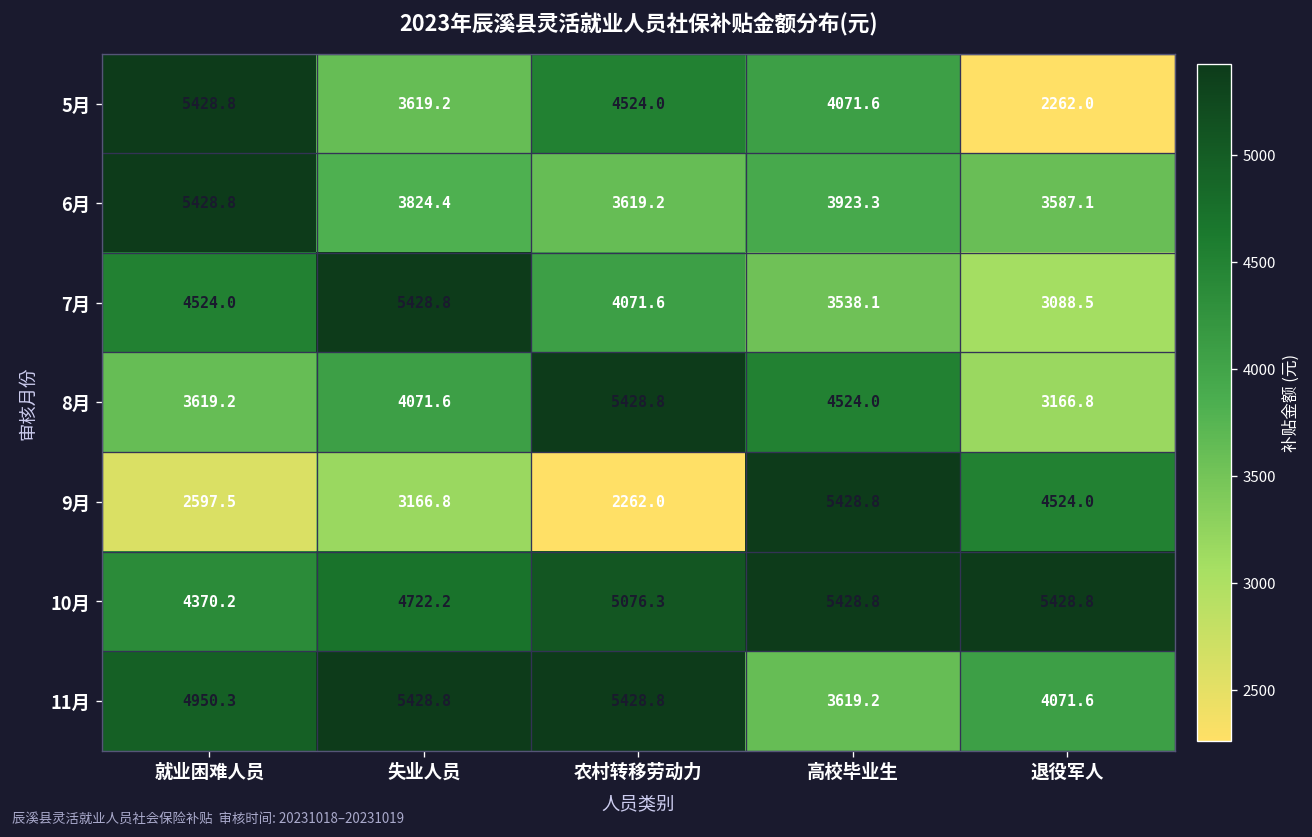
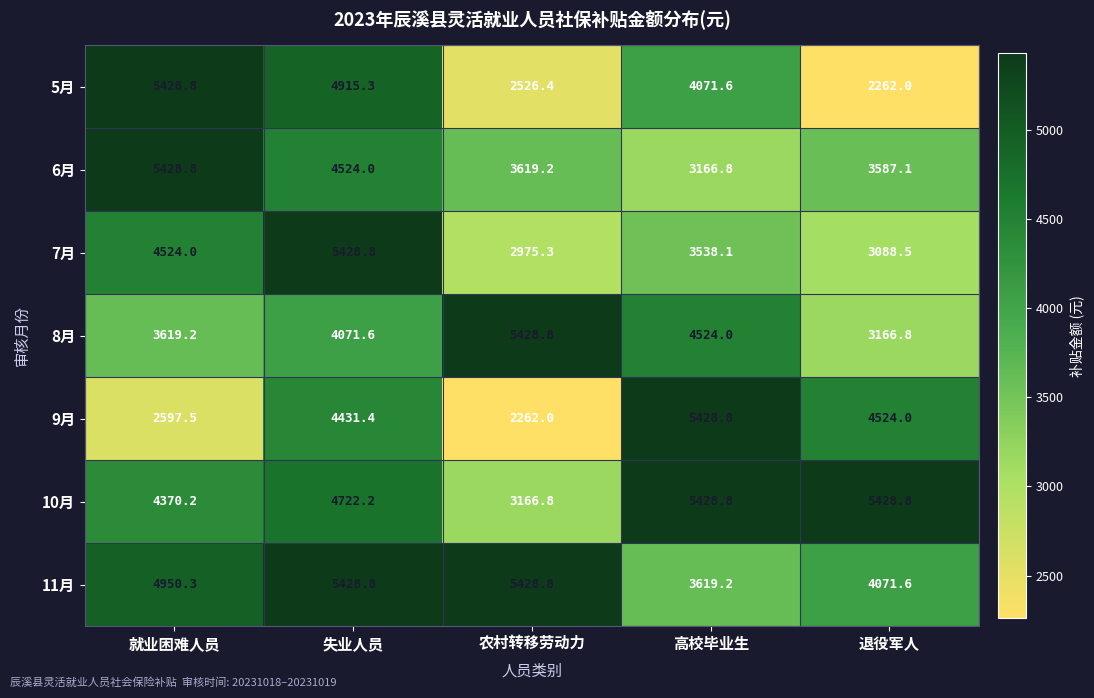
  {
    "5月": {
-     "失业人员": 3619.2,
-     "农村转移劳动力": 4524.0,
+     "失业人员": 4915.3,
+     "农村转移劳动力": 2526.4,
      "高校毕业生": 4071.6,
      "退役军人": 2262.0
    },
    "6月": {
-     "失业人员": 3824.4,
+     "失业人员": 4524.0,
      "农村转移劳动力": 3619.2,
-     "高校毕业生": 3923.3,
+     "高校毕业生": 3166.8,
      "退役军人": 3587.1
    },
    "7月": {
      "就业困难人员": 4524.0,
-     "农村转移劳动力": 4071.6,
+     "农村转移劳动力": 2975.3,
      "高校毕业生": 3538.1,
      "退役军人": 3088.5
    },
    "8月": {
      "就业困难人员": 3619.2,
      "失业人员": 4071.6,
      "高校毕业生": 4524.0,
      "退役军人": 3166.8
    },
    "9月": {
      "就业困难人员": 2597.5,
-     "失业人员": 3166.8,
+     "失业人员": 4431.4,
      "农村转移劳动力": 2262.0,
      "退役军人": 4524.0
    },
    "10月": {
      "就业困难人员": 4370.2,
      "失业人员": 4722.2,
-     "农村转移劳动力": 5076.3
+     "农村转移劳动力": 3166.8
    },
    "11月": {
      "就业困难人员": 4950.3,
      "高校毕业生": 3619.2,
      "退役军人": 4071.6
    }
  }
